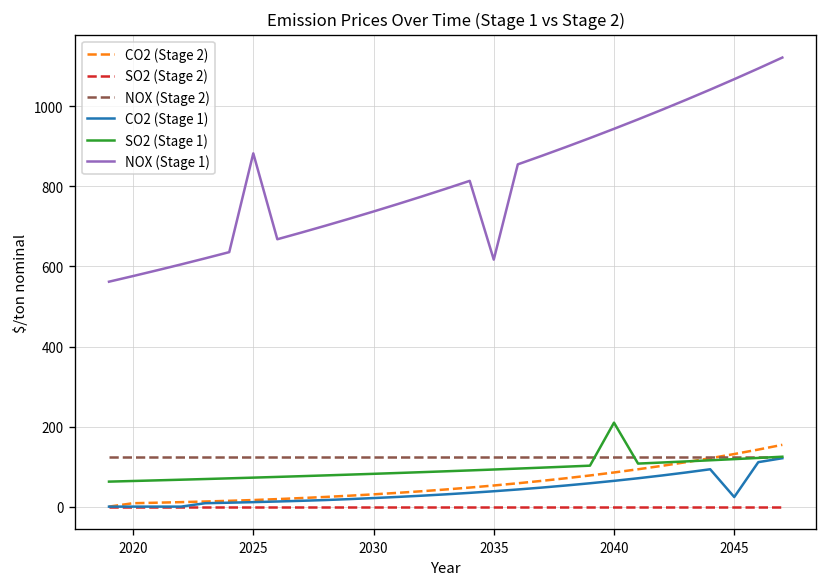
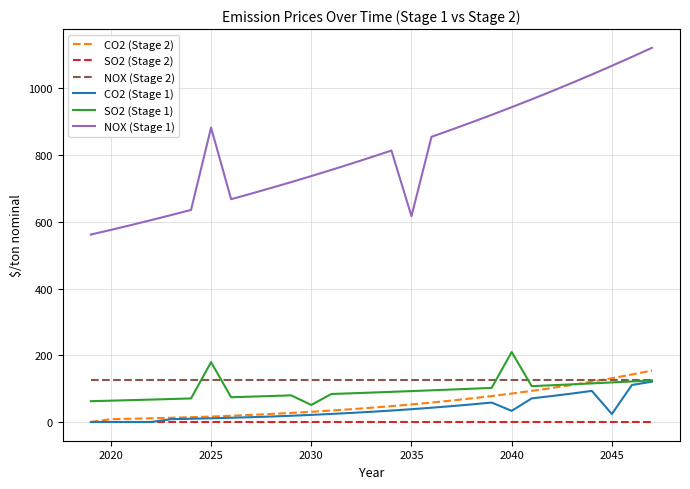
  {
    "CO2 (Stage 2)": {
      "2020": 10,
      "2030": 30,
      "2035": 50,
      "2040": 90
    },
    "SO2 (Stage 2)": {
      "2025": 0,
      "2030": 0,
      "2035": 0,
      "2040": 0,
      "2045": 0
    },
    "NOX (Stage 2)": {
      "2020": 130,
      "2025": 130,
      "2030": 130,
      "2035": 130,
      "2040": 130
    },
    "CO2 (Stage 1)": {
      "2030": 20,
      "2035": 40,
-     "2040": 60,
+     "2040": 30,
      "2045": 20
    },
    "SO2 (Stage 1)": {
      "2020": 60,
-     "2025": 70,
-     "2030": 80,
+     "2025": 180,
+     "2030": 50,
      "2035": 90,
      "2040": 210
    },
    "NOX (Stage 1)": {
      "2020": 580,
      "2025": 880,
      "2030": 740,
      "2035": 620,
      "2040": 940,
      "2045": 1070
    }
  }
